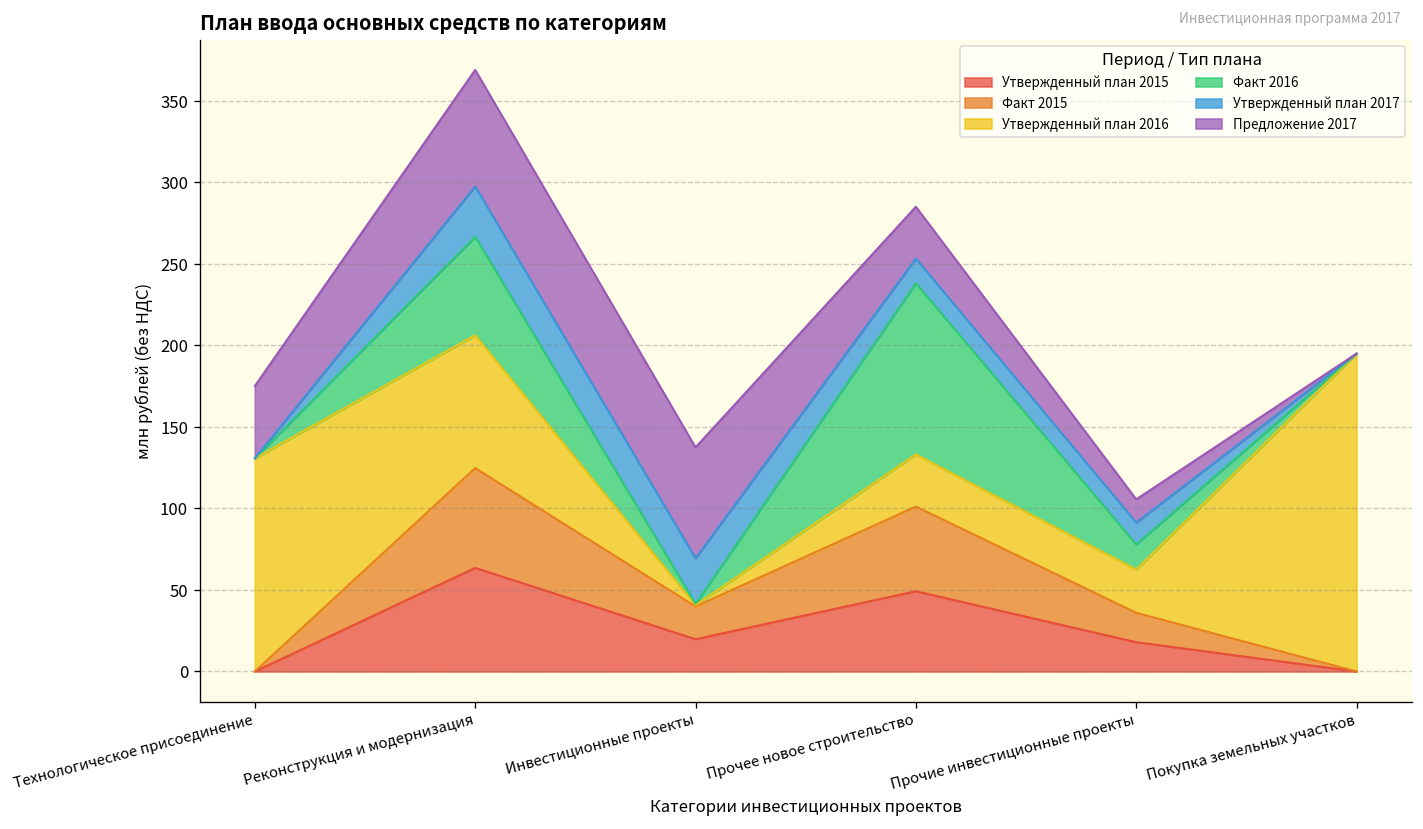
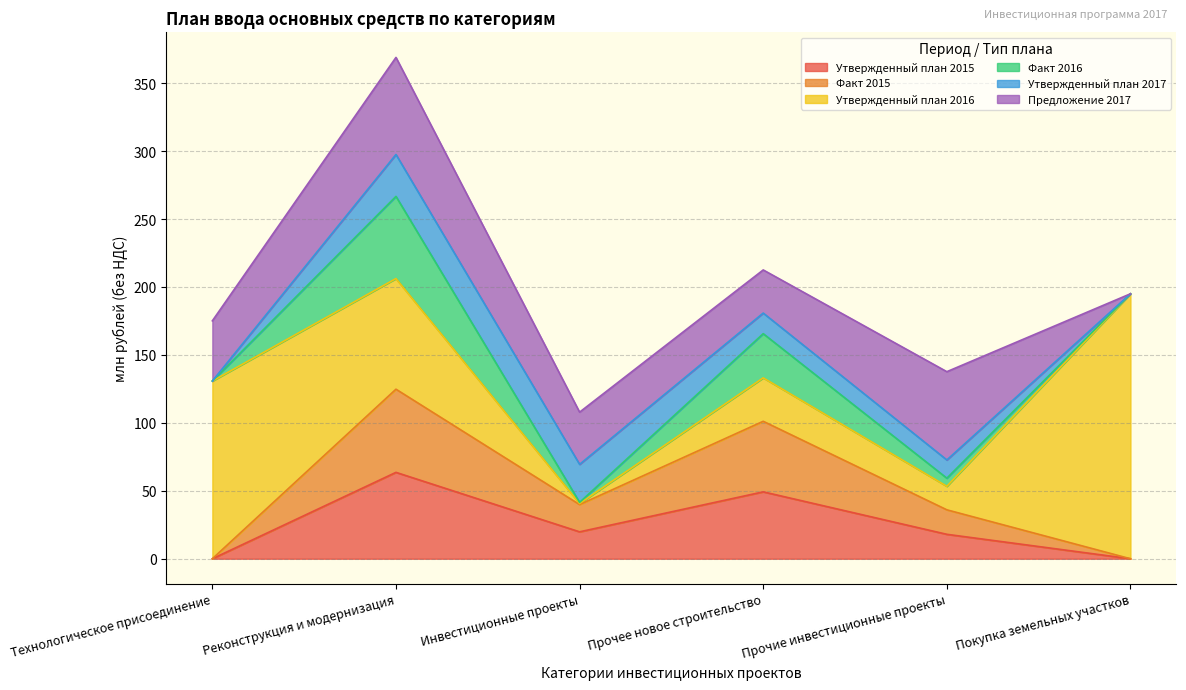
  {
    "Утвержденный план 2016": {
      "Реконструкция и модернизация": 81,
      "Прочее новое строительство": 32,
-     "Прочие инвестиционные проекты": 27
+     "Прочие инвестиционные проекты": 17
    },
    "Факт 2016": {
      "Реконструкция и модернизация": 60,
-     "Прочее новое строительство": 105,
-     "Прочие инвестиционные проекты": 15
+     "Прочее новое строительство": 33,
+     "Прочие инвестиционные проекты": 6
    },
    "Утвержденный план 2017": {
      "Реконструкция и модернизация": 31,
      "Инвестиционные проекты": 28,
      "Прочее новое строительство": 15,
      "Прочие инвестиционные проекты": 13
    },
    "Предложение 2017": {
      "Технологическое присоединение": 44,
      "Реконструкция и модернизация": 71,
-     "Инвестиционные проекты": 68,
+     "Инвестиционные проекты": 38,
      "Прочее новое строительство": 32,
-     "Прочие инвестиционные проекты": 14
+     "Прочие инвестиционные проекты": 65
    }
  }
